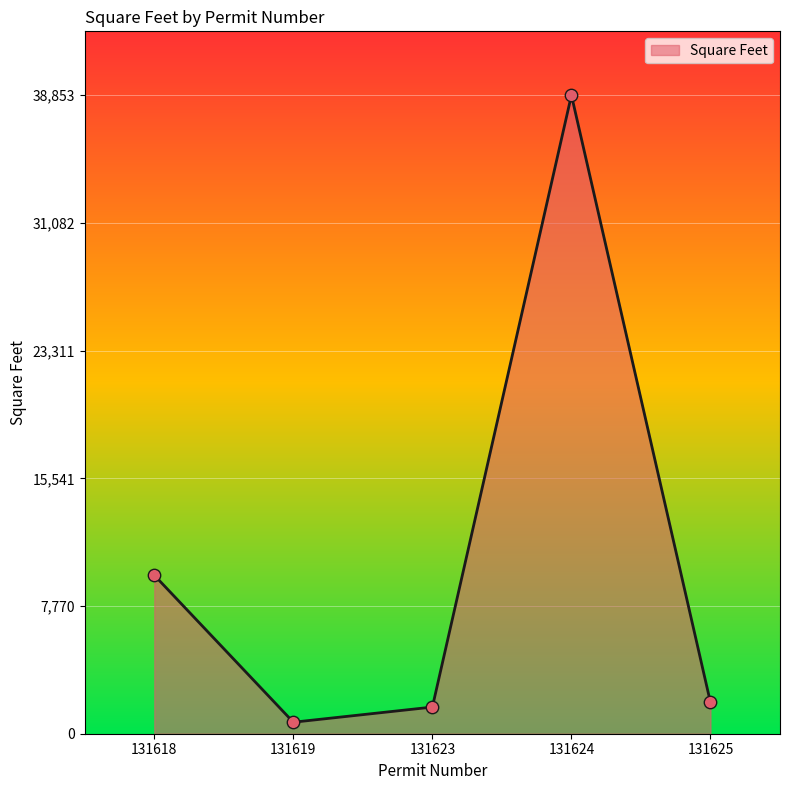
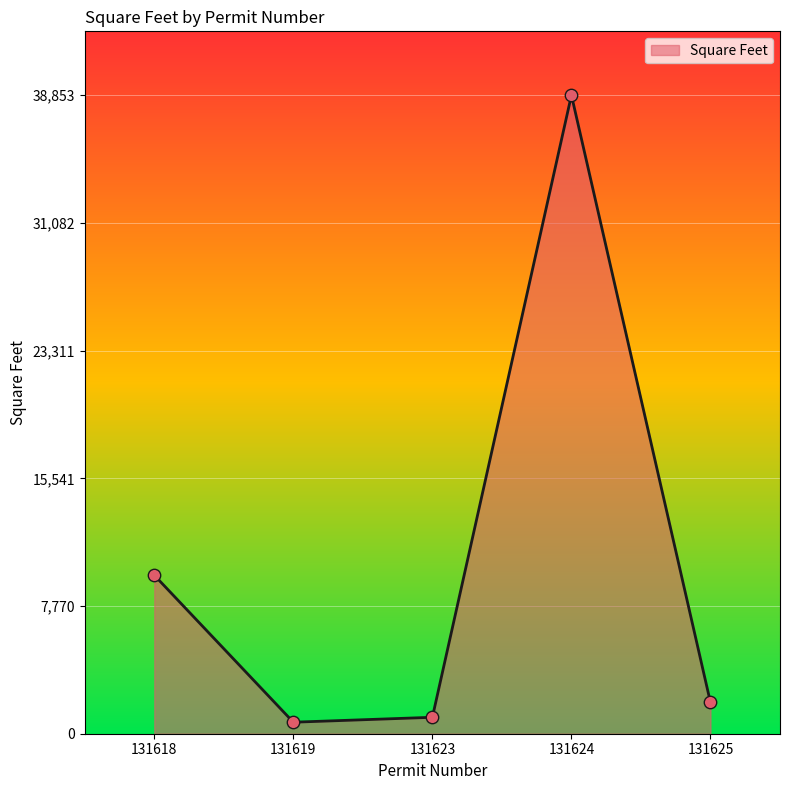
  {
    "131618": "9,600",
    "131619": "700",
-   "131623": "1,600",
+   "131623": "1,000",
    "131624": "38,900",
    "131625": "1,900"
  }
